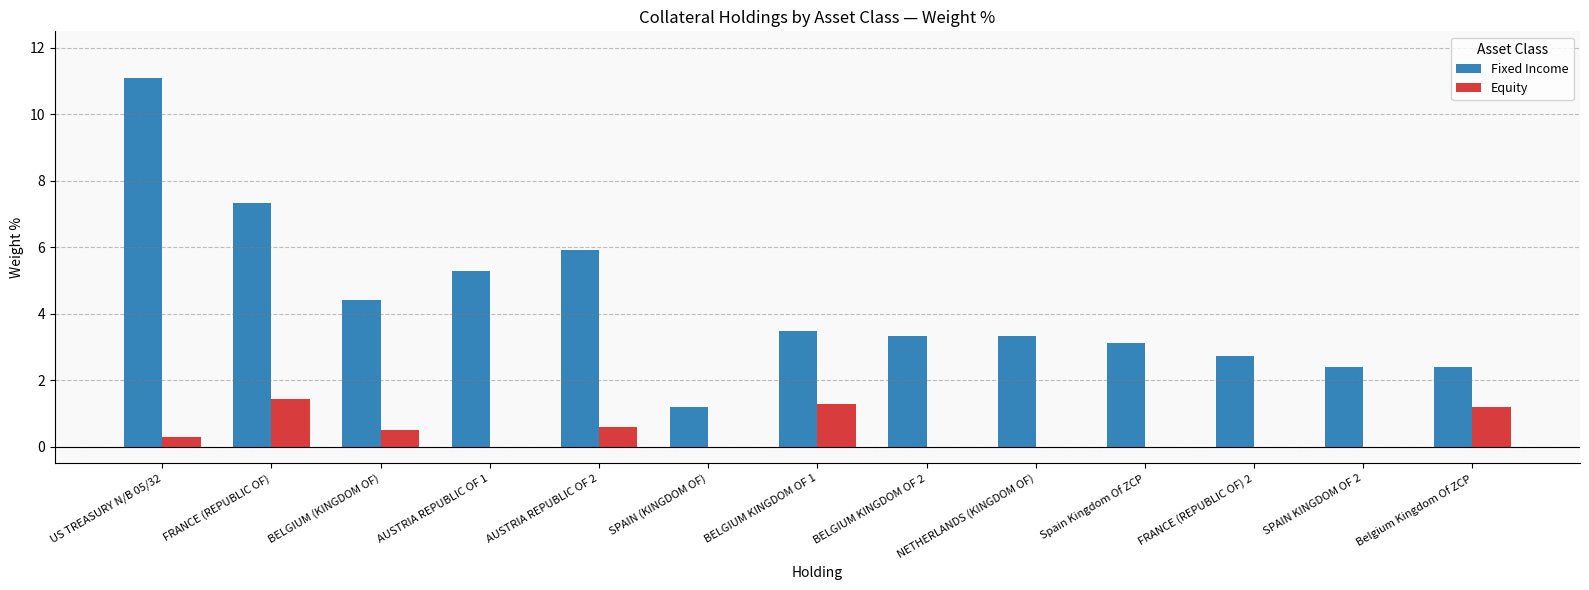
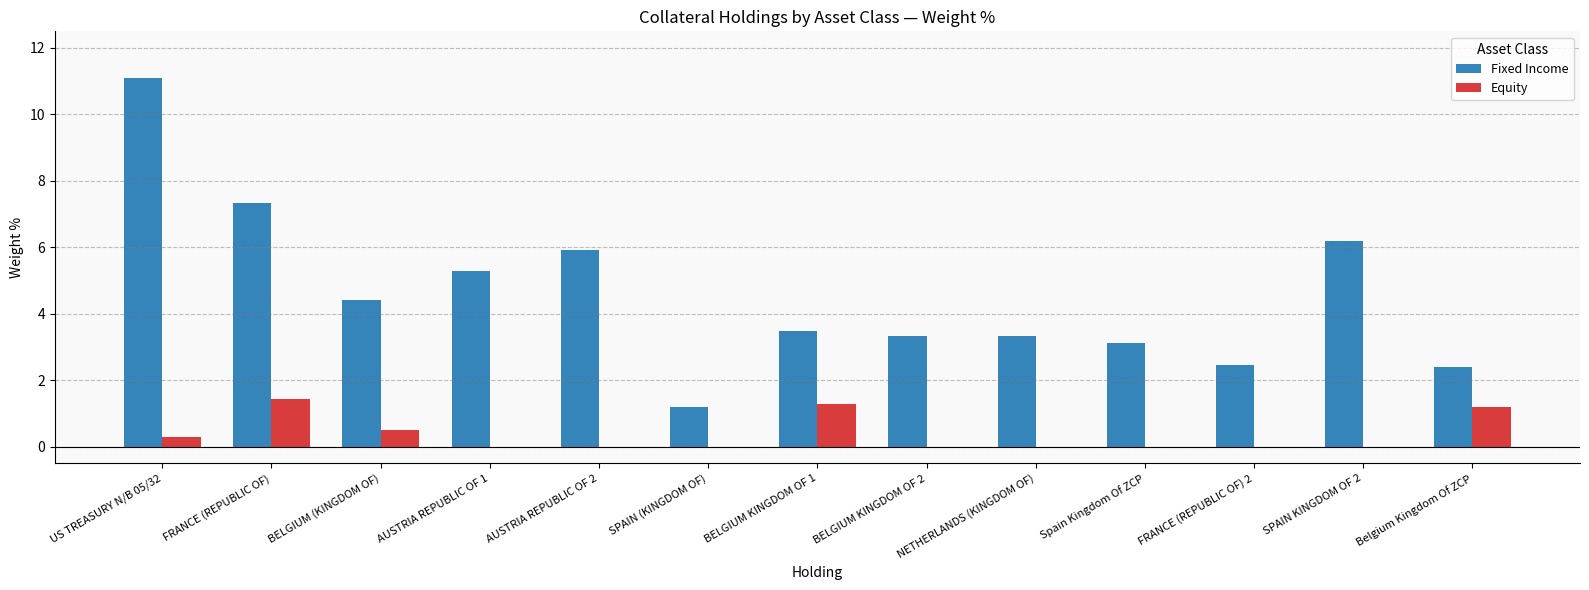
  {
    "Fixed Income": {
      "US TREASURY N/B 05/32": 11.1,
      "FRANCE (REPUBLIC OF)": 7.4,
      "BELGIUM (KINGDOM OF)": 4.4,
      "AUSTRIA REPUBLIC OF 1": 5.3,
      "AUSTRIA REPUBLIC OF 2": 5.9,
      "SPAIN (KINGDOM OF)": 1.2,
      "BELGIUM KINGDOM OF 1": 3.5,
      "BELGIUM KINGDOM OF 2": 3.3,
      "NETHERLANDS (KINGDOM OF)": 3.3,
      "Spain Kingdom Of ZCP": 3.1,
-     "FRANCE (REPUBLIC OF) 2": 2.7,
-     "SPAIN KINGDOM OF 2": 2.4,
+     "FRANCE (REPUBLIC OF) 2": 2.5,
+     "SPAIN KINGDOM OF 2": 6.2,
      "Belgium Kingdom Of ZCP": 2.4
    },
    "Equity": {
      "US TREASURY N/B 05/32": 0.3,
      "FRANCE (REPUBLIC OF)": 1.4,
      "BELGIUM (KINGDOM OF)": 0.5,
      "AUSTRIA REPUBLIC OF 1": 0.0,
-     "AUSTRIA REPUBLIC OF 2": 0.6,
+     "AUSTRIA REPUBLIC OF 2": 0.0,
      "SPAIN (KINGDOM OF)": 0.0,
      "BELGIUM KINGDOM OF 1": 1.3,
      "BELGIUM KINGDOM OF 2": 0.0,
      "NETHERLANDS (KINGDOM OF)": 0.0,
      "Spain Kingdom Of ZCP": 0.0,
      "FRANCE (REPUBLIC OF) 2": 0.0,
      "SPAIN KINGDOM OF 2": 0.0,
      "Belgium Kingdom Of ZCP": 1.2
    }
  }
